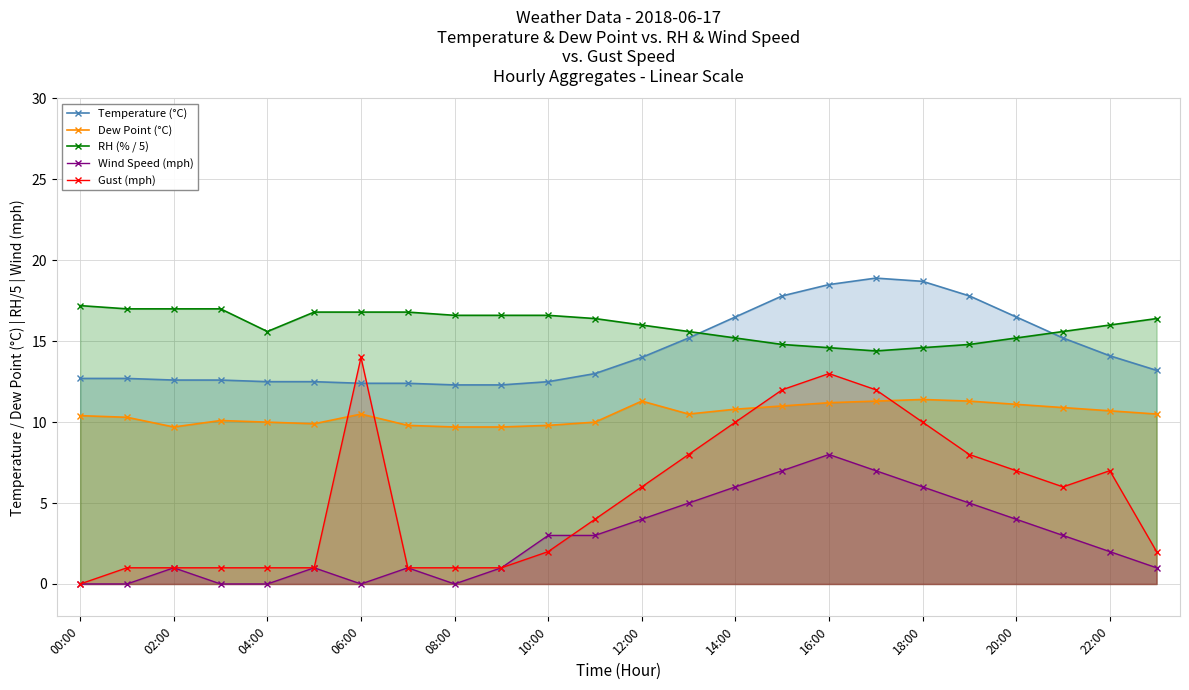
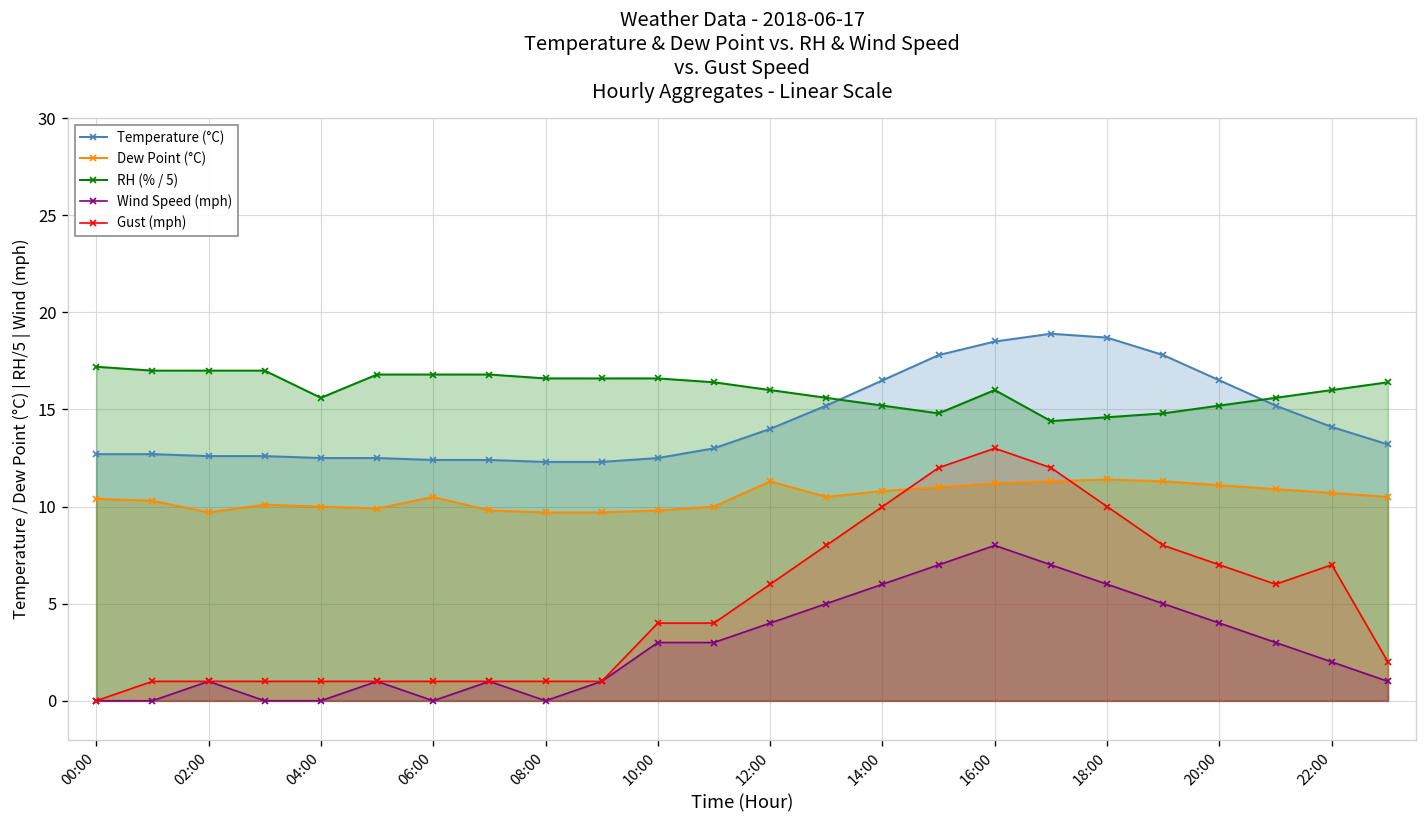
  {
    "Temperature (°C)": {
      "00:00": 12.7,
      "02:00": 12.6,
      "04:00": 12.5,
      "06:00": 12.4,
      "08:00": 12.3,
      "10:00": 12.5,
      "12:00": 14.0,
      "14:00": 16.5,
      "16:00": 18.5,
      "18:00": 18.7,
      "20:00": 16.5,
      "22:00": 14.1
    },
    "Dew Point (°C)": {
      "00:00": 10.4,
      "02:00": 9.7,
      "04:00": 10.0,
      "06:00": 10.5,
      "08:00": 9.7,
      "10:00": 9.8,
      "12:00": 11.3,
      "14:00": 10.8,
      "16:00": 11.2,
      "18:00": 11.4,
      "20:00": 11.1,
      "22:00": 10.7
    },
    "RH (% / 5)": {
      "00:00": 17.2,
      "02:00": 17.0,
      "04:00": 15.6,
      "06:00": 16.8,
      "08:00": 16.6,
      "10:00": 16.6,
      "12:00": 16.0,
      "14:00": 15.2,
-     "16:00": 14.6,
+     "16:00": 16.0,
      "18:00": 14.6,
      "20:00": 15.2,
      "22:00": 16.0
    },
    "Wind Speed (mph)": {
      "04:00": 0.0,
      "06:00": 0.0,
      "08:00": 0.0,
      "10:00": 3.0,
      "12:00": 4.0,
      "14:00": 6.0,
      "16:00": 8.0,
      "18:00": 6.0,
      "20:00": 4.0,
      "22:00": 2.0
    },
    "Gust (mph)": {
      "04:00": 1,
-     "06:00": 14,
+     "06:00": 1,
      "08:00": 1,
-     "10:00": 2,
+     "10:00": 4,
      "12:00": 6,
      "14:00": 10,
      "16:00": 13,
      "18:00": 10,
      "20:00": 7,
      "22:00": 7
    }
  }
